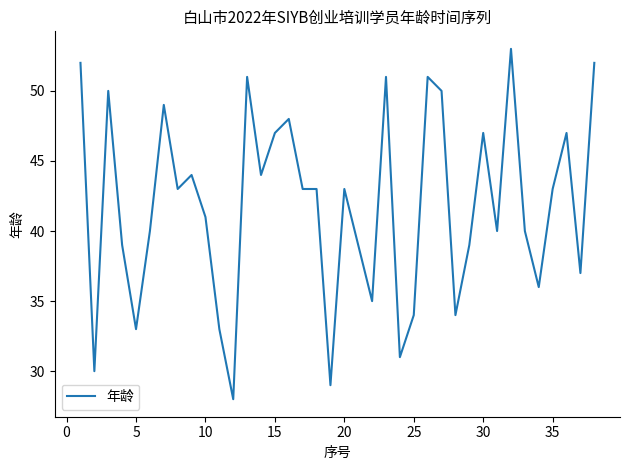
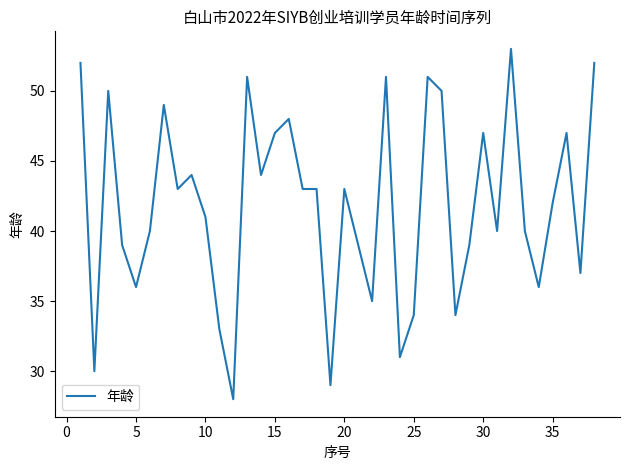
  {
-   "5": 33,
+   "5": 36,
    "10": 41,
    "15": 47,
    "20": 43,
    "25": 34,
    "30": 47,
-   "35": 43
+   "35": 42
  }
